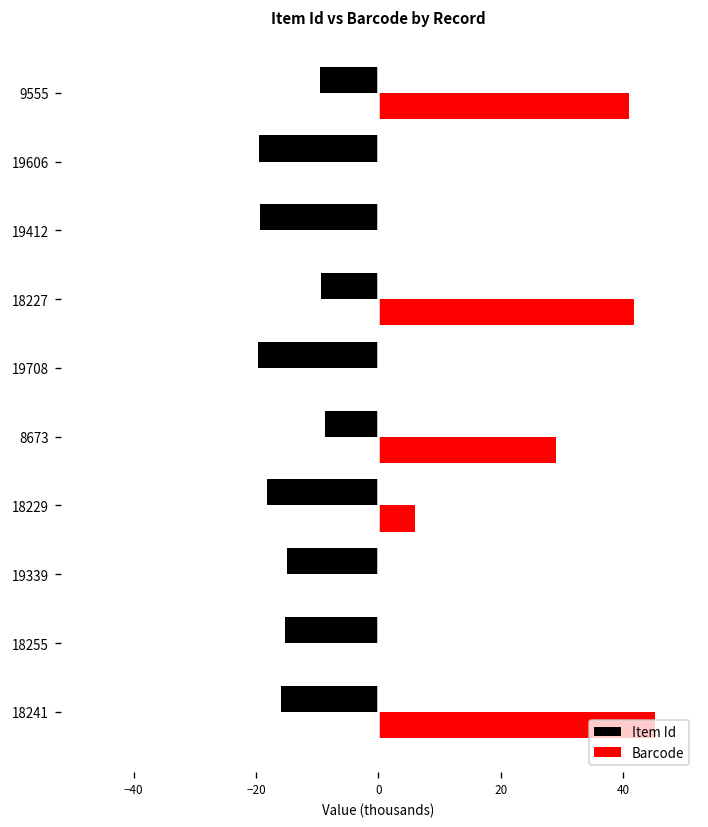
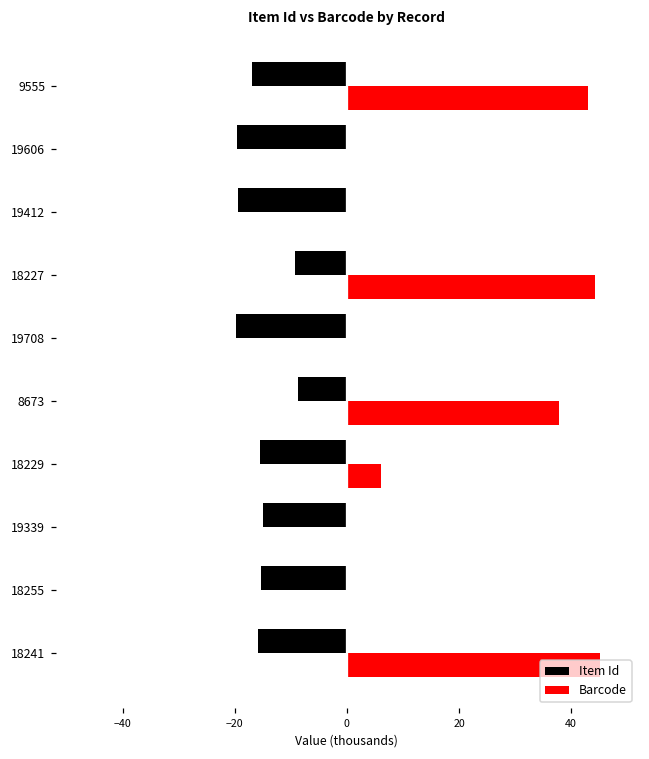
  {
    "Item Id": {
-     "9555": -10,
+     "9555": -17,
      "19606": -20,
      "19412": -19,
      "18227": -9,
      "19708": -20,
      "8673": -9,
-     "18229": -18,
+     "18229": -15,
      "19339": -15,
      "18255": -15,
      "18241": -16
    },
    "Barcode": {
-     "9555": 41,
+     "9555": 43,
      "19606": 0,
      "19412": 0,
-     "18227": 42,
+     "18227": 44,
      "19708": 0,
-     "8673": 29,
+     "8673": 38,
      "18229": 6,
      "19339": 0,
      "18255": 0
    }
  }
